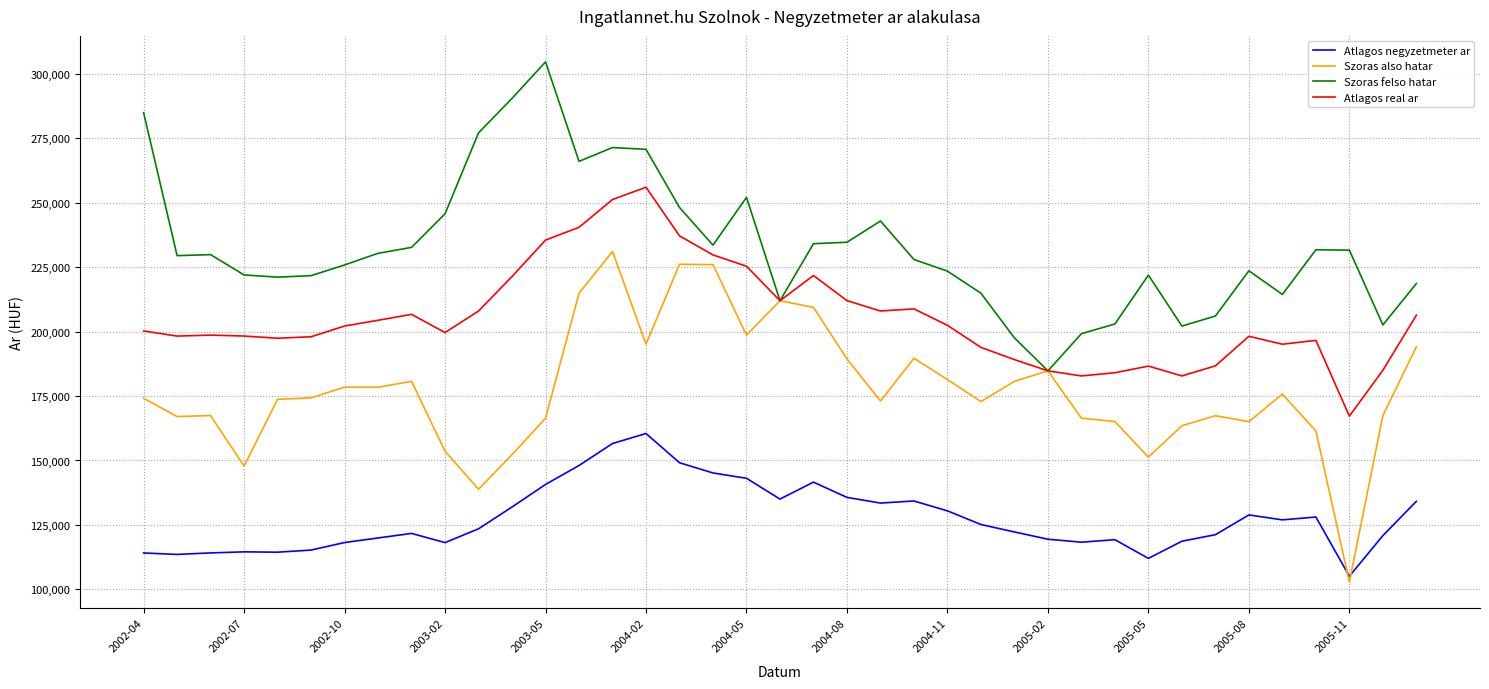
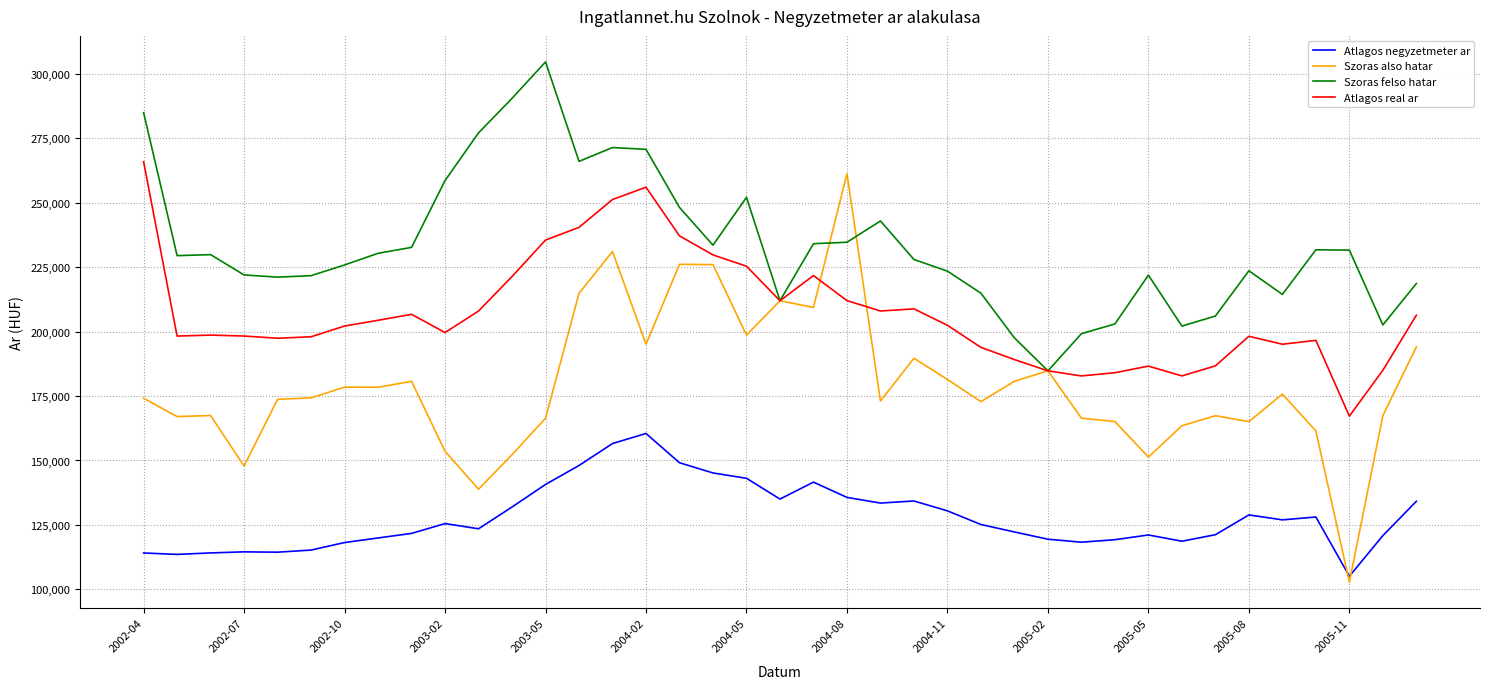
  {
    "Atlagos negyzetmeter ar": {
      "2002-04": "114,000",
      "2002-07": "115,000",
      "2002-10": "118,000",
-     "2003-02": "118,000",
+     "2003-02": "126,000",
      "2003-05": "141,000",
      "2004-02": "160,000",
      "2004-05": "143,000",
      "2004-08": "136,000",
      "2004-11": "130,000",
      "2005-02": "119,000",
-     "2005-05": "112,000",
+     "2005-05": "121,000",
      "2005-08": "129,000",
      "2005-11": "105,000"
    },
    "Szoras also hatar": {
      "2002-04": "174,000",
      "2002-07": "148,000",
      "2002-10": "178,000",
      "2003-02": "154,000",
      "2003-05": "166,000",
      "2004-02": "195,000",
      "2004-05": "199,000",
-     "2004-08": "189,000",
+     "2004-08": "261,000",
      "2004-11": "181,000",
      "2005-05": "151,000",
      "2005-08": "165,000",
      "2005-11": "103,000"
    },
    "Szoras felso hatar": {
      "2002-04": "285,000",
      "2002-07": "222,000",
      "2002-10": "226,000",
-     "2003-02": "246,000",
+     "2003-02": "259,000",
      "2003-05": "305,000",
      "2004-02": "271,000",
      "2004-05": "252,000",
      "2004-08": "235,000",
      "2004-11": "223,000",
      "2005-05": "222,000",
      "2005-08": "224,000",
      "2005-11": "232,000"
    },
    "Atlagos real ar": {
-     "2002-04": "200,000",
+     "2002-04": "266,000",
      "2002-07": "198,000",
      "2002-10": "202,000",
      "2003-02": "200,000",
      "2003-05": "235,000",
      "2004-02": "256,000",
      "2004-05": "225,000",
      "2004-08": "212,000",
      "2004-11": "202,000",
      "2005-05": "187,000",
      "2005-08": "198,000",
      "2005-11": "167,000"
    }
  }
